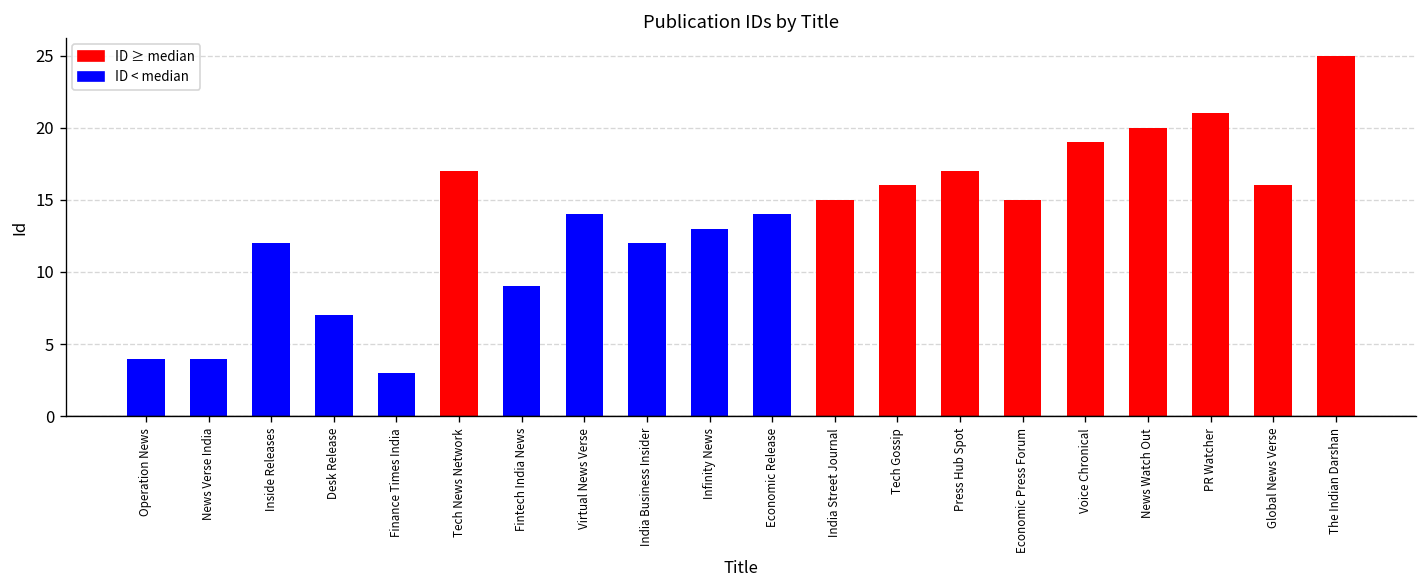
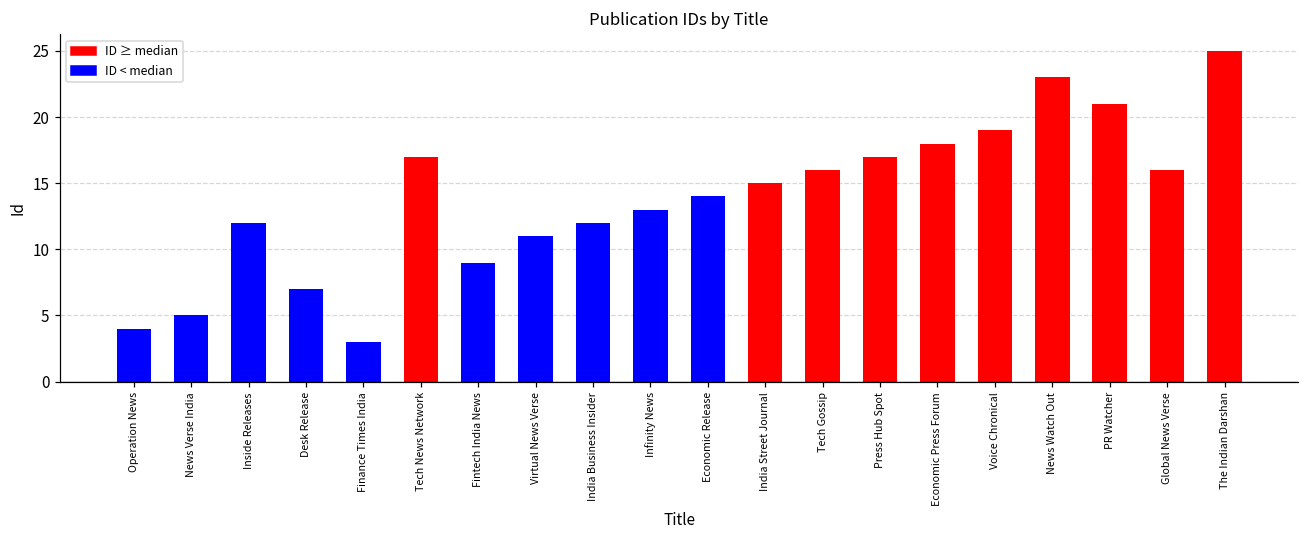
  {
    "Operation News": 4,
-   "News Verse India": 4,
+   "News Verse India": 5,
    "Inside Releases": 12,
    "Desk Release": 7,
    "Finance Times India": 3,
    "Tech News Network": 17,
    "Fintech India News": 9,
-   "Virtual News Verse": 14,
+   "Virtual News Verse": 11,
    "India Business Insider": 12,
    "Infinity News": 13,
    "Economic Release": 14,
    "India Street Journal": 15,
    "Tech Gossip": 16,
    "Press Hub Spot": 17,
-   "Economic Press Forum": 15,
+   "Economic Press Forum": 18,
    "Voice Chronical": 19,
-   "News Watch Out": 20,
+   "News Watch Out": 23,
    "PR Watcher": 21,
    "Global News Verse": 16,
    "The Indian Darshan": 25
  }
